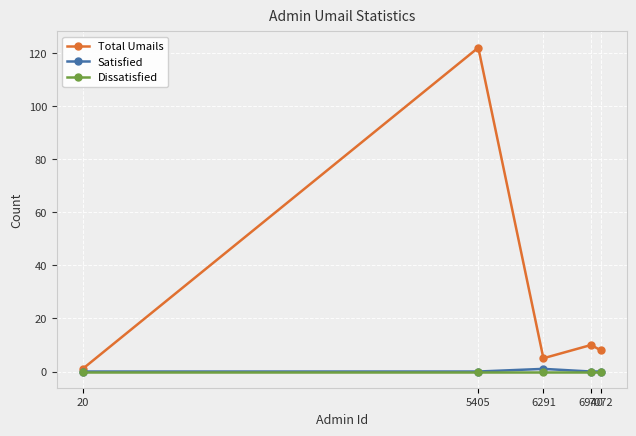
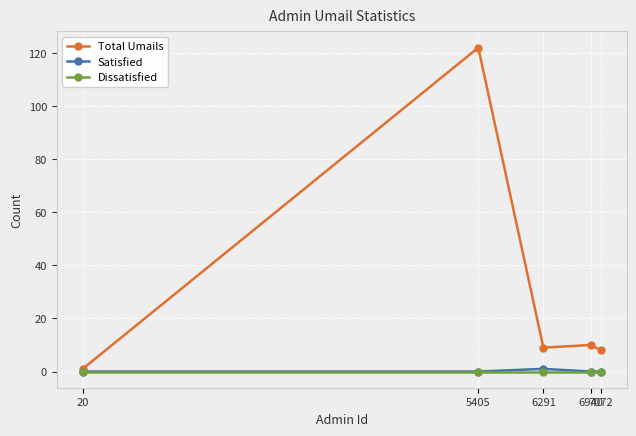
  {
    "Total Umails": {
      "20": 1,
      "5405": 122,
-     "6291": 5
+     "6291": 9
    },
    "Satisfied": {
      "6291": 1
    },
    "Dissatisfied": {
      "6291": 0
    }
  }
